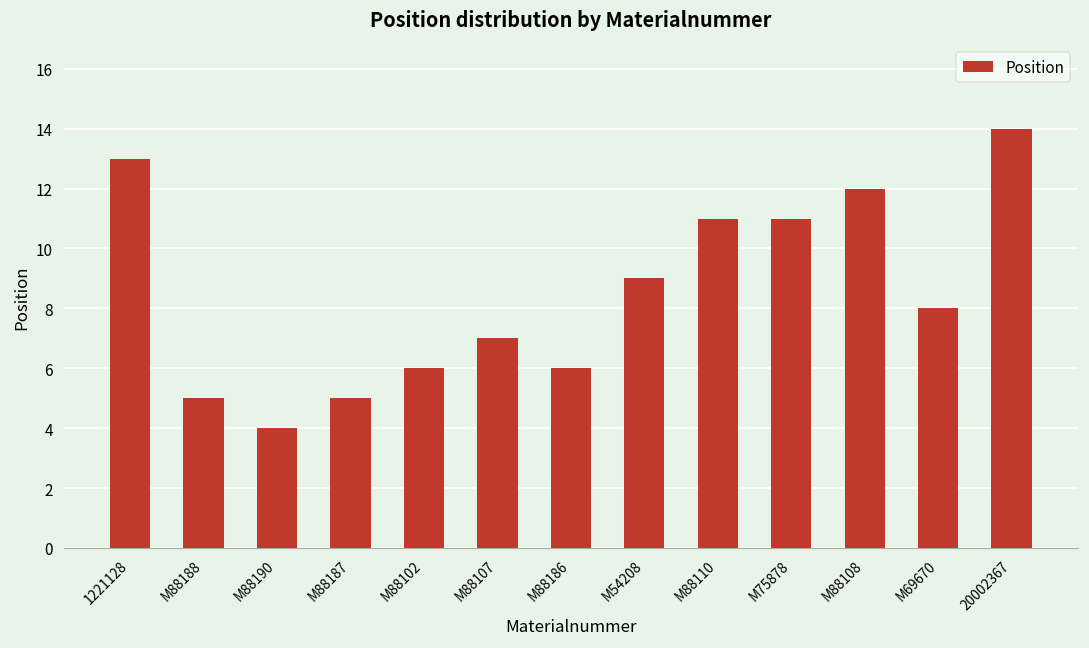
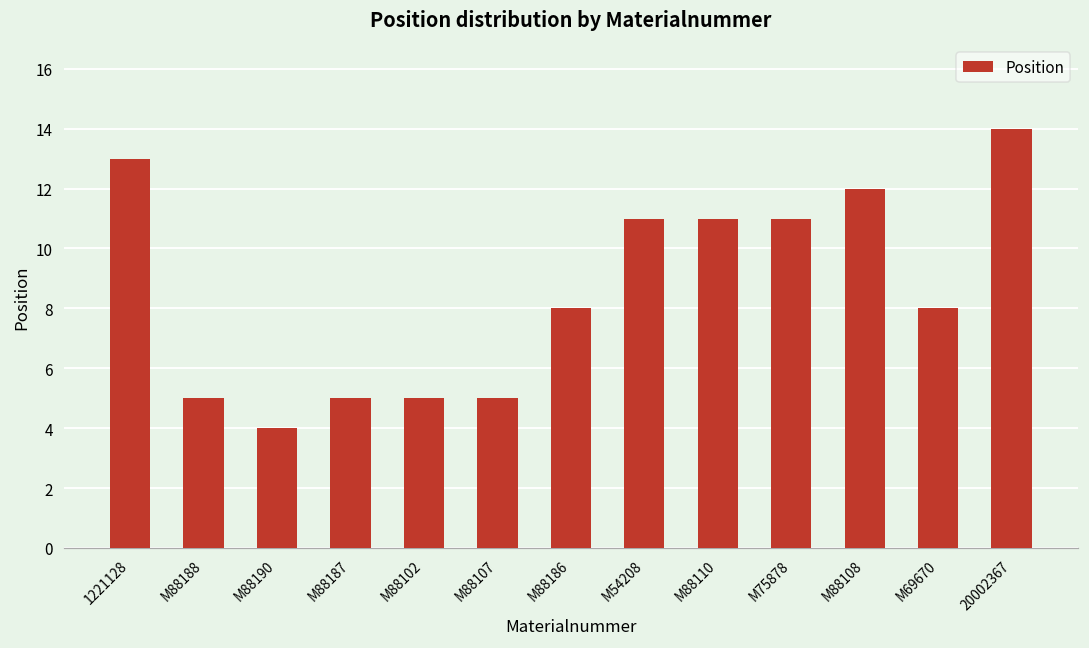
  {
    "1221128": 13,
    "M88188": 5,
    "M88190": 4,
    "M88187": 5,
-   "M88102": 6,
-   "M88107": 7,
-   "M88186": 6,
-   "M54208": 9,
+   "M88102": 5,
+   "M88107": 5,
+   "M88186": 8,
+   "M54208": 11,
    "M88110": 11,
    "M75878": 11,
    "M88108": 12,
    "M69670": 8,
    "20002367": 14
  }
